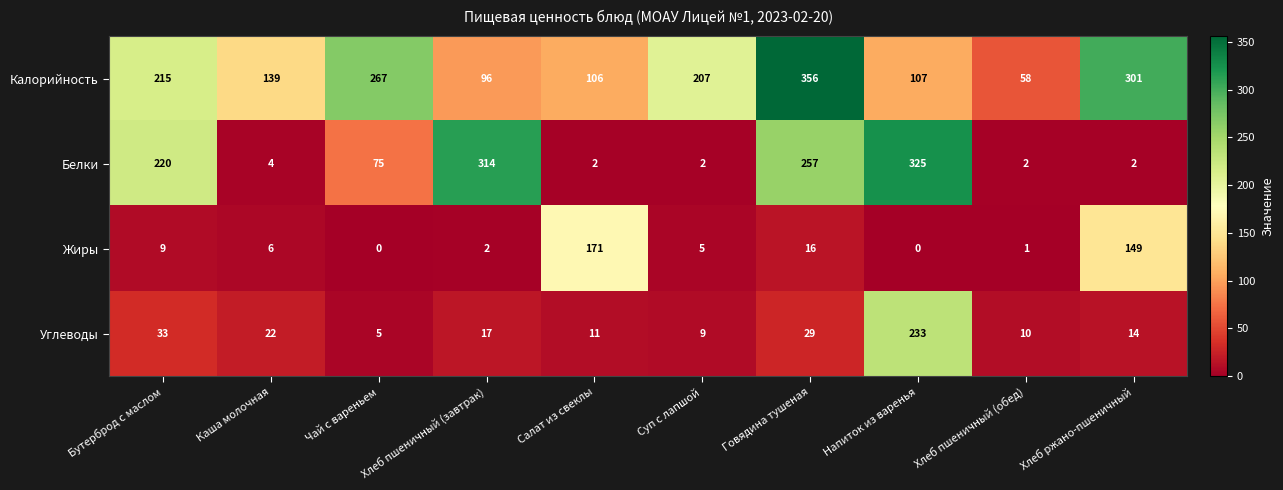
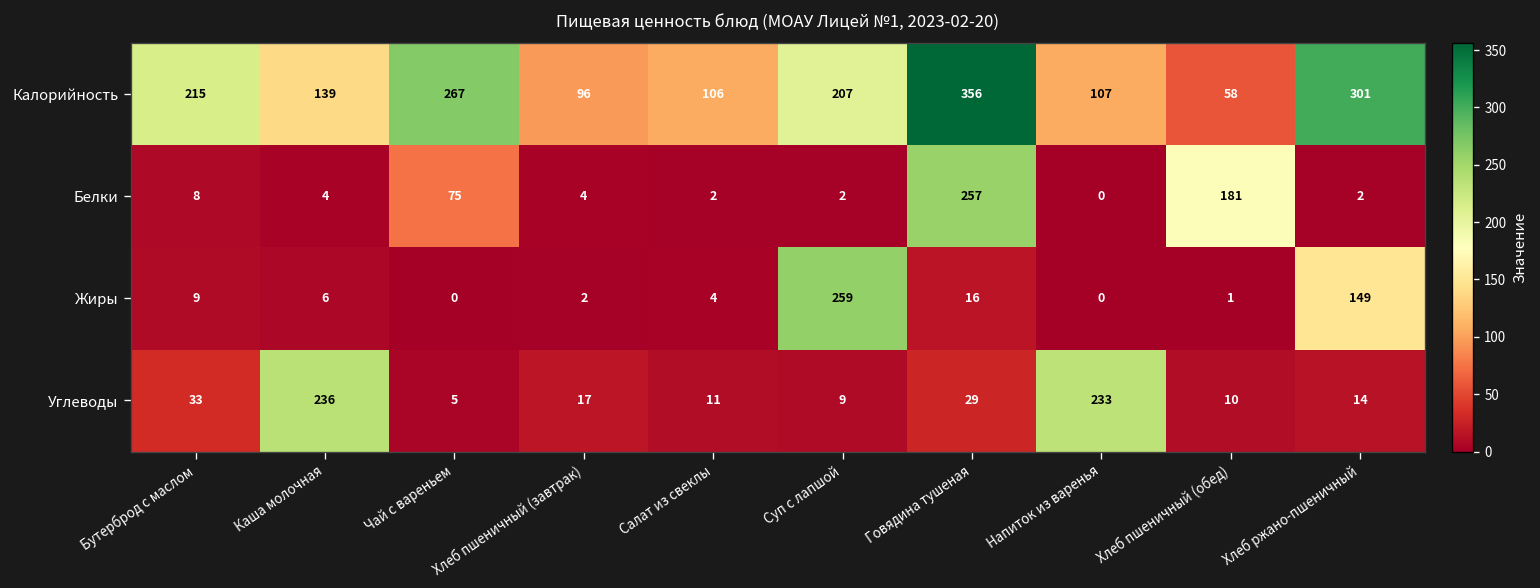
  {
    "Калорийность": {
      "Бутерброд с маслом": 215,
      "Каша молочная": 139,
      "Чай с вареньем": 267,
      "Хлеб пшеничный (завтрак)": 96,
      "Салат из свеклы": 106,
      "Суп с лапшой": 207,
      "Говядина тушеная": 356,
      "Напиток из варенья": 107,
      "Хлеб пшеничный (обед)": 58,
      "Хлеб ржано-пшеничный": 301
    },
    "Белки": {
-     "Бутерброд с маслом": 220,
+     "Бутерброд с маслом": 8,
      "Каша молочная": 4,
      "Чай с вареньем": 75,
-     "Хлеб пшеничный (завтрак)": 314,
+     "Хлеб пшеничный (завтрак)": 4,
      "Салат из свеклы": 2,
      "Суп с лапшой": 2,
      "Говядина тушеная": 257,
-     "Напиток из варенья": 325,
-     "Хлеб пшеничный (обед)": 2,
+     "Напиток из варенья": 0,
+     "Хлеб пшеничный (обед)": 181,
      "Хлеб ржано-пшеничный": 2
    },
    "Жиры": {
      "Бутерброд с маслом": 9,
      "Каша молочная": 6,
      "Чай с вареньем": 0,
      "Хлеб пшеничный (завтрак)": 2,
-     "Салат из свеклы": 171,
-     "Суп с лапшой": 5,
+     "Салат из свеклы": 4,
+     "Суп с лапшой": 259,
      "Говядина тушеная": 16,
      "Напиток из варенья": 0,
      "Хлеб пшеничный (обед)": 1,
      "Хлеб ржано-пшеничный": 149
    },
    "Углеводы": {
      "Бутерброд с маслом": 33,
-     "Каша молочная": 22,
+     "Каша молочная": 236,
      "Чай с вареньем": 5,
      "Хлеб пшеничный (завтрак)": 17,
      "Салат из свеклы": 11,
      "Суп с лапшой": 9,
      "Говядина тушеная": 29,
      "Напиток из варенья": 233,
      "Хлеб пшеничный (обед)": 10,
      "Хлеб ржано-пшеничный": 14
    }
  }
